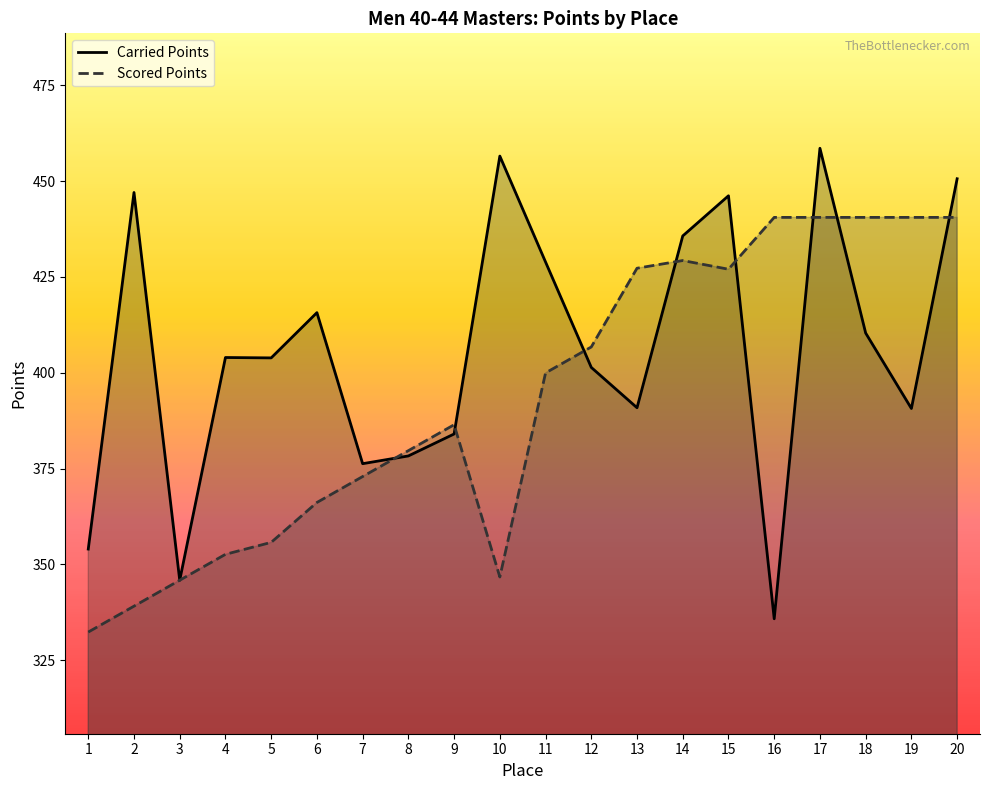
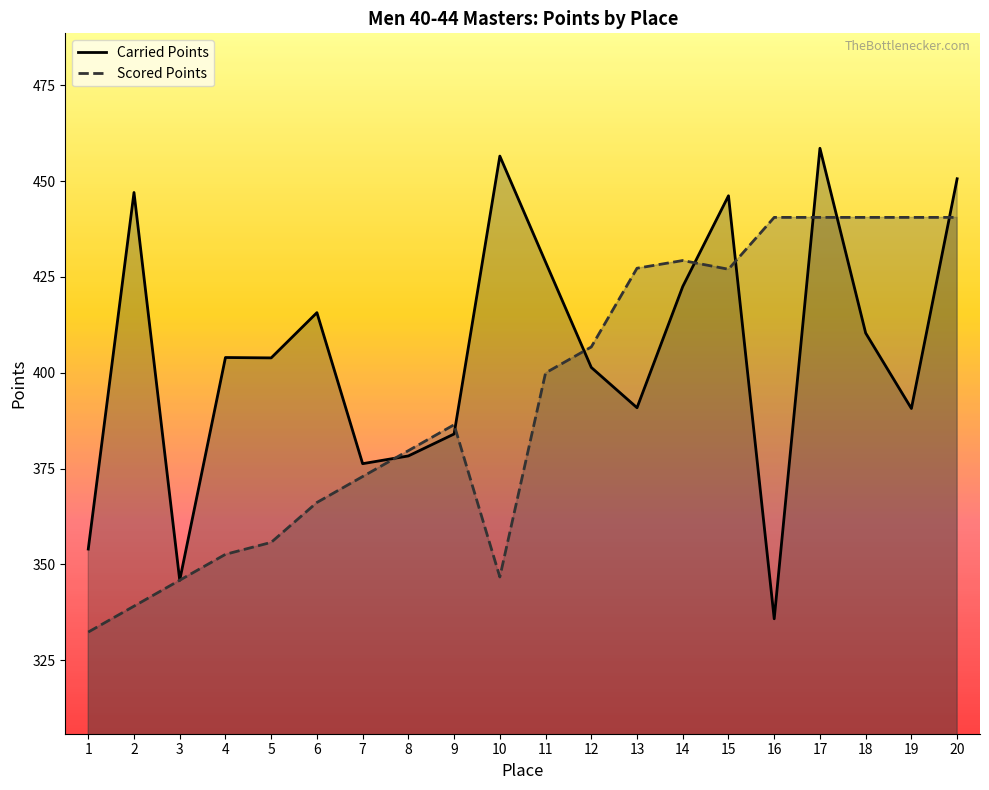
  {
    "Carried Points": {
      "1": 354,
      "2": 447,
      "4": 404,
      "5": 404,
      "6": 416,
      "7": 376,
      "8": 378,
      "9": 384,
      "10": 457,
      "11": 429,
      "12": 401,
      "13": 391,
-     "14": 436,
+     "14": 423,
      "15": 446,
      "16": 336,
      "17": 459,
      "18": 410,
      "19": 391,
      "20": 451
    },
    "Scored Points": {
      "1": 332,
      "2": 339,
      "4": 353,
      "5": 356,
      "6": 366,
      "7": 373,
      "8": 380,
      "9": 386,
      "10": 347,
      "11": 400,
      "12": 407,
      "13": 427,
      "14": 429,
      "15": 427,
      "16": 441,
      "17": 441,
      "18": 441,
      "19": 441,
      "20": 441
    }
  }
